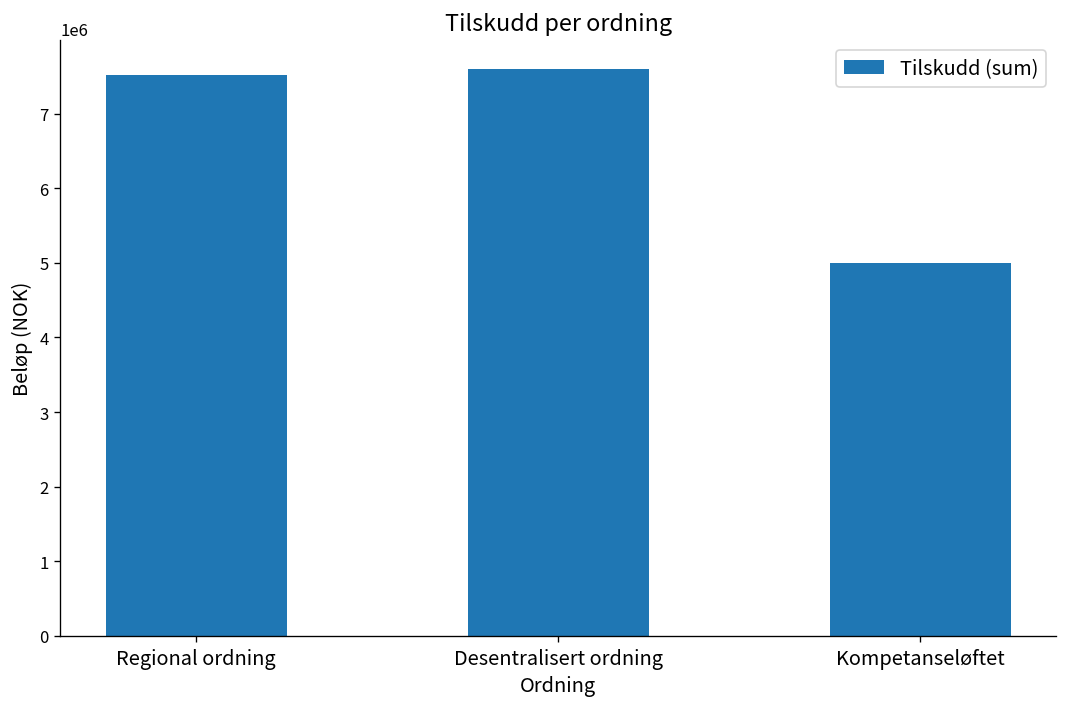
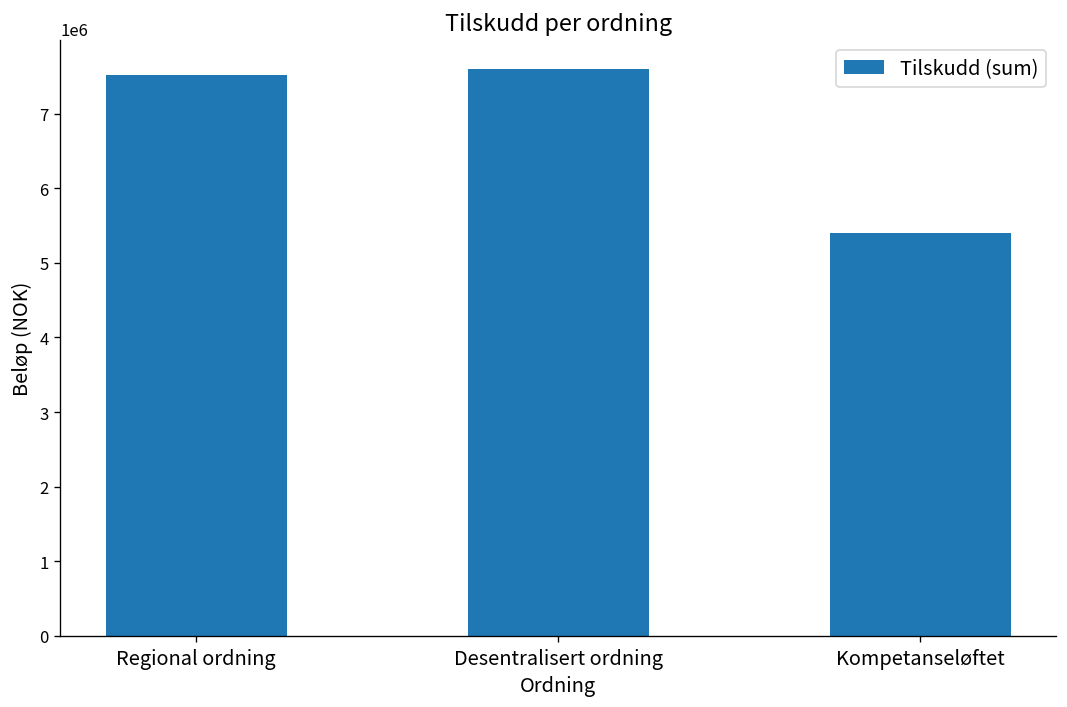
  {
    "Regional ordning": 7500000,
    "Desentralisert ordning": 7600000,
-   "Kompetanseløftet": 5000000
+   "Kompetanseløftet": 5400000
  }
